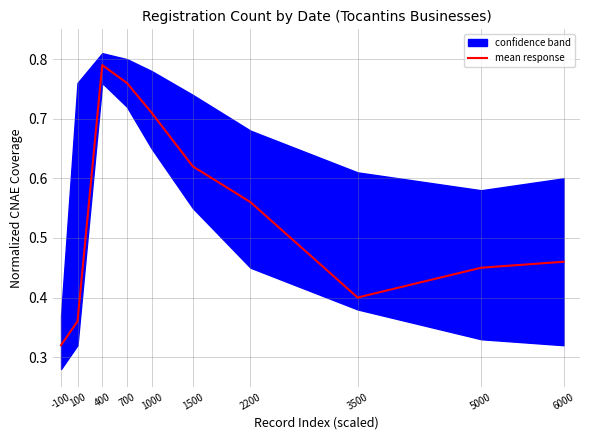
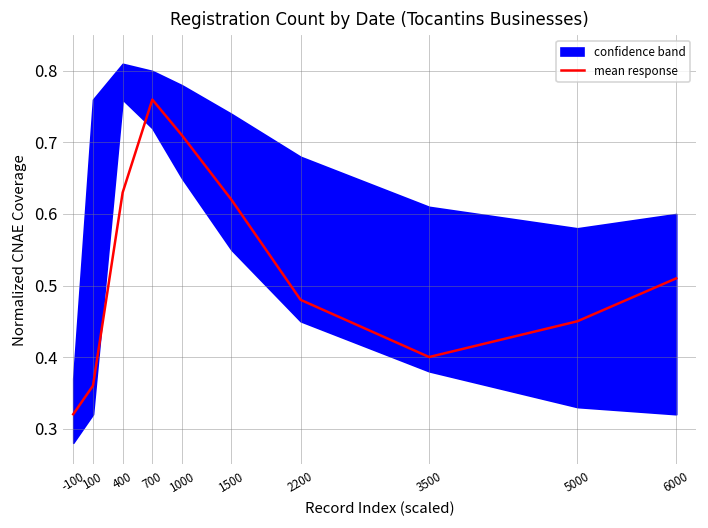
  {
    "mean response": {
      "-100": 0.32,
      "100": 0.36,
-     "400": 0.79,
+     "400": 0.63,
      "700": 0.76,
      "1000": 0.71,
      "1500": 0.62,
-     "2200": 0.56,
+     "2200": 0.48,
      "3500": 0.40,
      "5000": 0.45,
-     "6000": 0.46
+     "6000": 0.51
    }
  }
